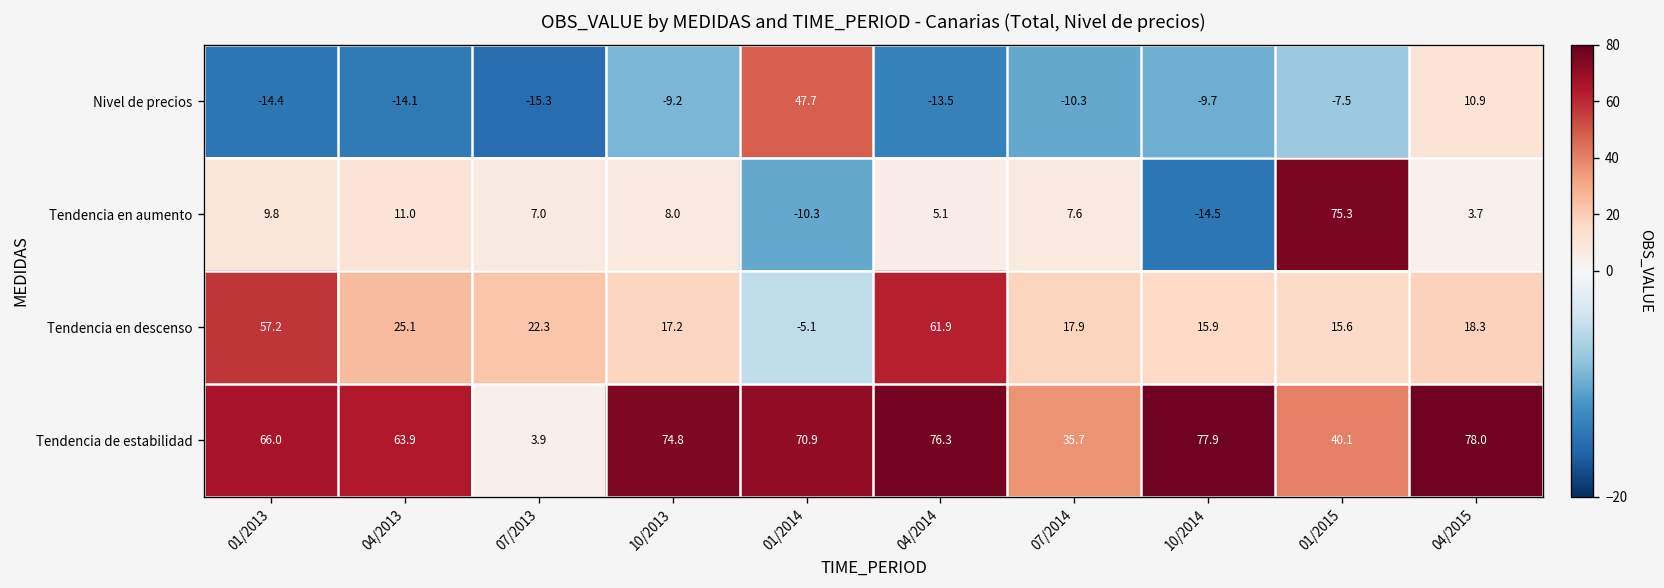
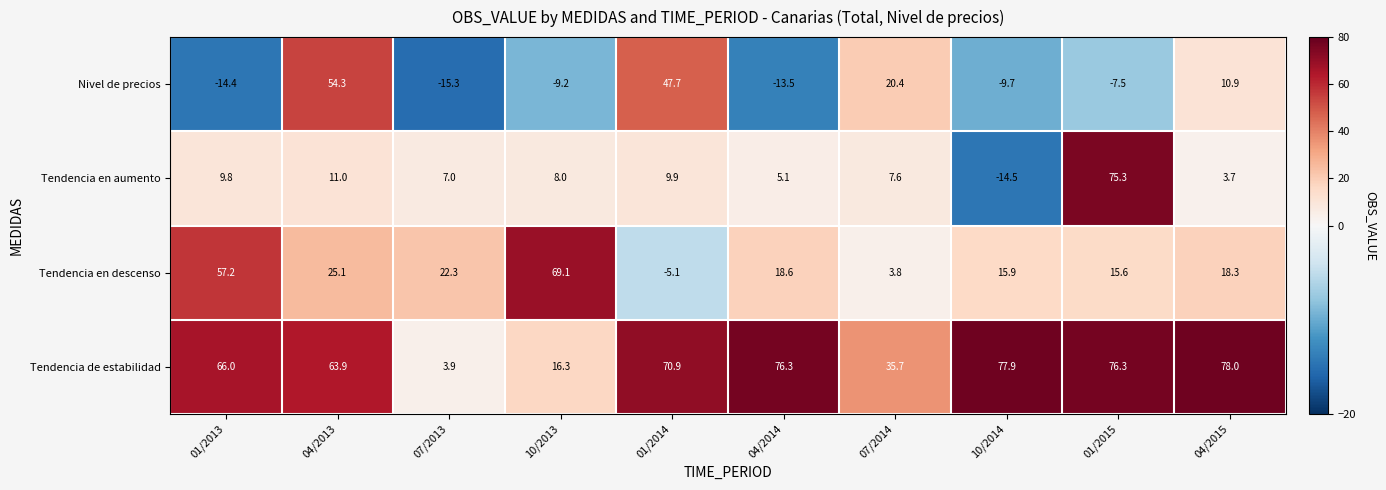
  {
    "Nivel de precios": {
      "01/2013": -14.4,
-     "04/2013": -14.1,
+     "04/2013": 54.3,
      "07/2013": -15.3,
      "10/2013": -9.2,
      "01/2014": 47.7,
      "04/2014": -13.5,
-     "07/2014": -10.3,
+     "07/2014": 20.4,
      "10/2014": -9.7,
      "01/2015": -7.5,
      "04/2015": 10.9
    },
    "Tendencia en aumento": {
      "01/2013": 9.8,
      "04/2013": 11.0,
      "07/2013": 7.0,
      "10/2013": 8.0,
-     "01/2014": -10.3,
+     "01/2014": 9.9,
      "04/2014": 5.1,
      "07/2014": 7.6,
      "10/2014": -14.5,
      "01/2015": 75.3,
      "04/2015": 3.7
    },
    "Tendencia en descenso": {
      "01/2013": 57.2,
      "04/2013": 25.1,
      "07/2013": 22.3,
-     "10/2013": 17.2,
+     "10/2013": 69.1,
      "01/2014": -5.1,
-     "04/2014": 61.9,
-     "07/2014": 17.9,
+     "04/2014": 18.6,
+     "07/2014": 3.8,
      "10/2014": 15.9,
      "01/2015": 15.6,
      "04/2015": 18.3
    },
    "Tendencia de estabilidad": {
      "01/2013": 66.0,
      "04/2013": 63.9,
      "07/2013": 3.9,
-     "10/2013": 74.8,
+     "10/2013": 16.3,
      "01/2014": 70.9,
      "04/2014": 76.3,
      "07/2014": 35.7,
      "10/2014": 77.9,
-     "01/2015": 40.1,
+     "01/2015": 76.3,
      "04/2015": 78.0
    }
  }
